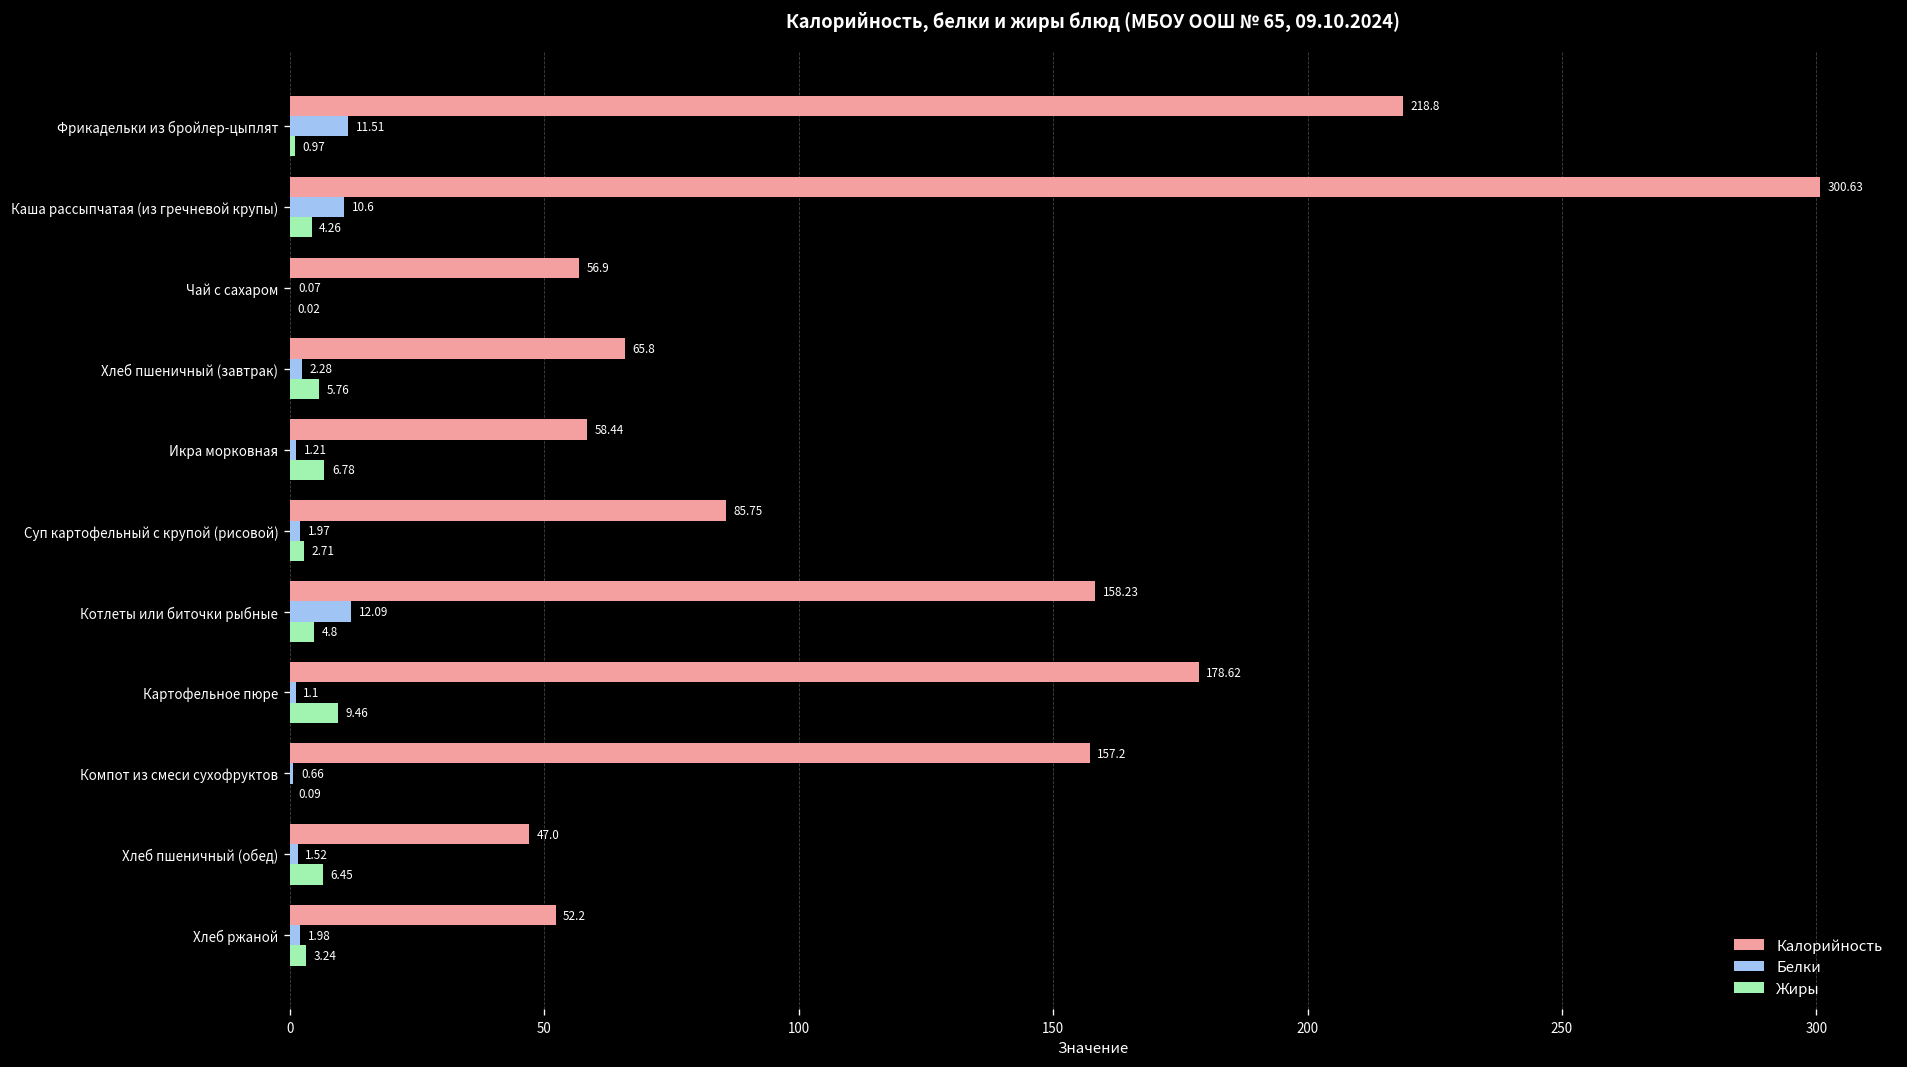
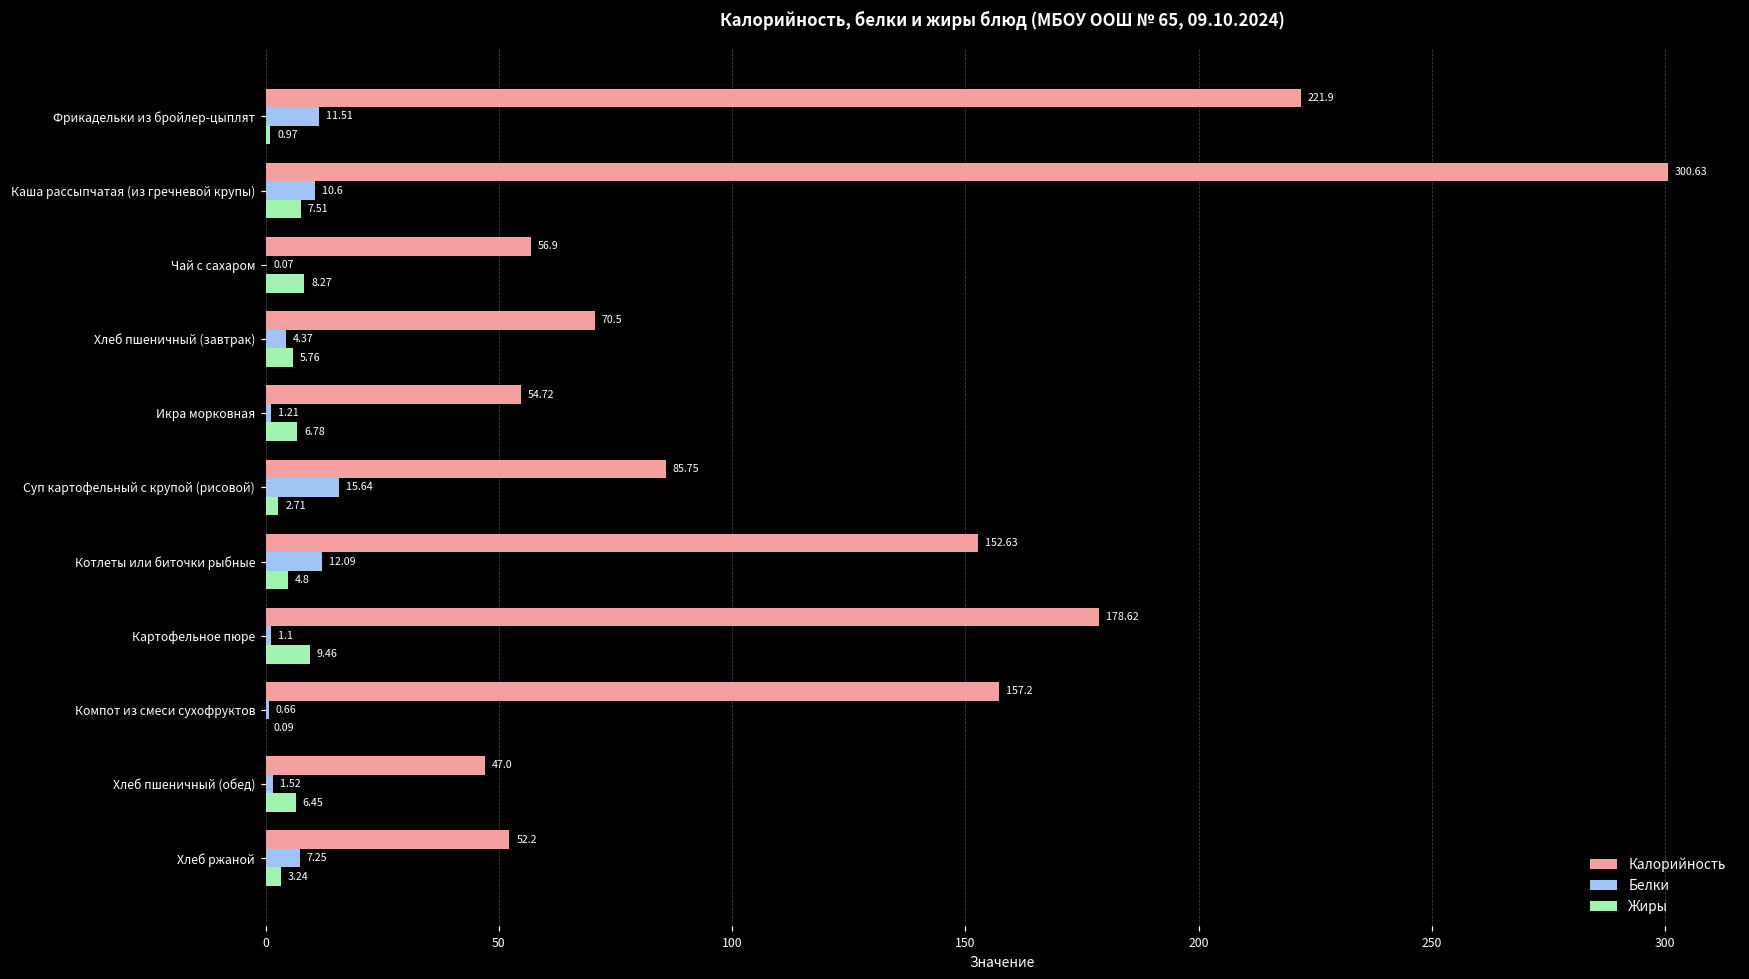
  {
    "Калорийность": {
-     "Фрикадельки из бройлер-цыплят": 218.8,
+     "Фрикадельки из бройлер-цыплят": 221.9,
      "Каша рассыпчатая (из гречневой крупы)": 300.63,
      "Чай с сахаром": 56.9,
-     "Хлеб пшеничный (завтрак)": 65.8,
-     "Икра морковная": 58.44,
+     "Хлеб пшеничный (завтрак)": 70.5,
+     "Икра морковная": 54.72,
      "Суп картофельный с крупой (рисовой)": 85.75,
-     "Котлеты или биточки рыбные": 158.23,
+     "Котлеты или биточки рыбные": 152.63,
      "Картофельное пюре": 178.62,
      "Компот из смеси сухофруктов": 157.2,
      "Хлеб пшеничный (обед)": 47.0,
      "Хлеб ржаной": 52.2
    },
    "Белки": {
      "Фрикадельки из бройлер-цыплят": 11.51,
      "Каша рассыпчатая (из гречневой крупы)": 10.6,
      "Чай с сахаром": 0.07,
-     "Хлеб пшеничный (завтрак)": 2.28,
+     "Хлеб пшеничный (завтрак)": 4.37,
      "Икра морковная": 1.21,
-     "Суп картофельный с крупой (рисовой)": 1.97,
+     "Суп картофельный с крупой (рисовой)": 15.64,
      "Котлеты или биточки рыбные": 12.09,
      "Картофельное пюре": 1.1,
      "Компот из смеси сухофруктов": 0.66,
      "Хлеб пшеничный (обед)": 1.52,
-     "Хлеб ржаной": 1.98
+     "Хлеб ржаной": 7.25
    },
    "Жиры": {
      "Фрикадельки из бройлер-цыплят": 0.97,
-     "Каша рассыпчатая (из гречневой крупы)": 4.26,
-     "Чай с сахаром": 0.02,
+     "Каша рассыпчатая (из гречневой крупы)": 7.51,
+     "Чай с сахаром": 8.27,
      "Хлеб пшеничный (завтрак)": 5.76,
      "Икра морковная": 6.78,
      "Суп картофельный с крупой (рисовой)": 2.71,
      "Котлеты или биточки рыбные": 4.8,
      "Картофельное пюре": 9.46,
      "Компот из смеси сухофруктов": 0.09,
      "Хлеб пшеничный (обед)": 6.45,
      "Хлеб ржаной": 3.24
    }
  }
